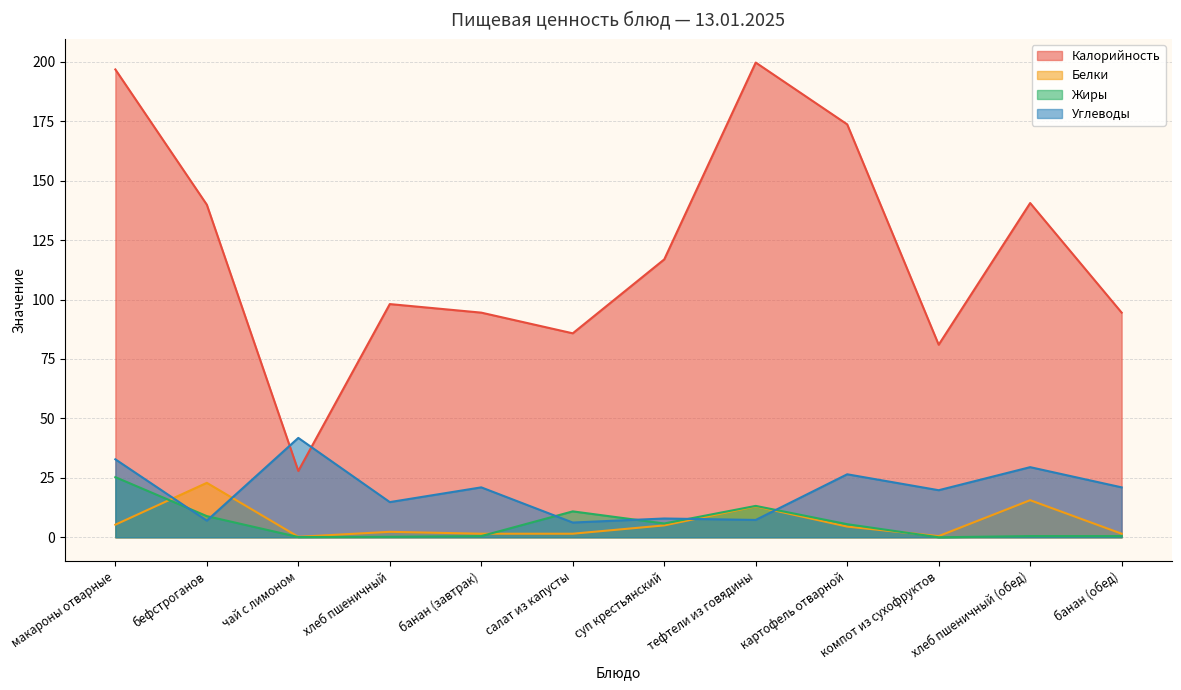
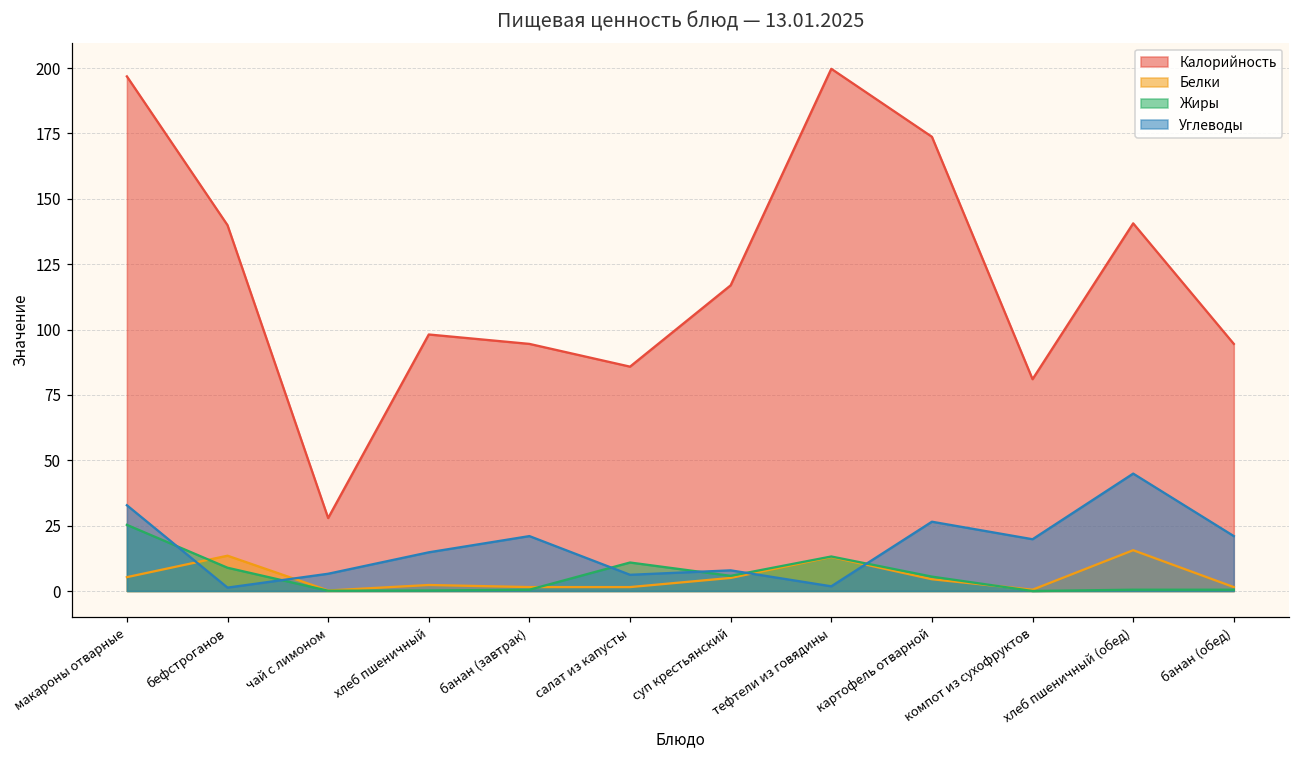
  {
    "Калорийность": {
      "макароны отварные": 197,
      "бефстроганов": 140,
      "чай с лимоном": 28,
      "хлеб пшеничный": 98,
      "банан (завтрак)": 95,
      "салат из капусты": 86,
      "суп крестьянский": 117,
      "тефтели из говядины": 200,
      "картофель отварной": 174,
      "компот из сухофруктов": 81,
      "хлеб пшеничный (обед)": 141,
      "банан (обед)": 95
    },
    "Белки": {
      "макароны отварные": 5,
-     "бефстроганов": 23,
+     "бефстроганов": 14,
      "хлеб пшеничный": 2,
      "салат из капусты": 2,
      "хлеб пшеничный (обед)": 16
    },
    "Жиры": {
      "макароны отварные": 25,
      "бефстроганов": 9,
      "хлеб пшеничный": 0,
      "салат из капусты": 11,
      "хлеб пшеничный (обед)": 1
    },
    "Углеводы": {
      "макароны отварные": 33,
-     "бефстроганов": 7,
-     "чай с лимоном": 42,
+     "бефстроганов": 1,
+     "чай с лимоном": 7,
      "хлеб пшеничный": 15,
      "банан (завтрак)": 21,
      "салат из капусты": 6,
      "суп крестьянский": 8,
-     "тефтели из говядины": 7,
+     "тефтели из говядины": 2,
      "картофель отварной": 27,
      "компот из сухофруктов": 20,
-     "хлеб пшеничный (обед)": 30,
+     "хлеб пшеничный (обед)": 45,
      "банан (обед)": 21
    }
  }
